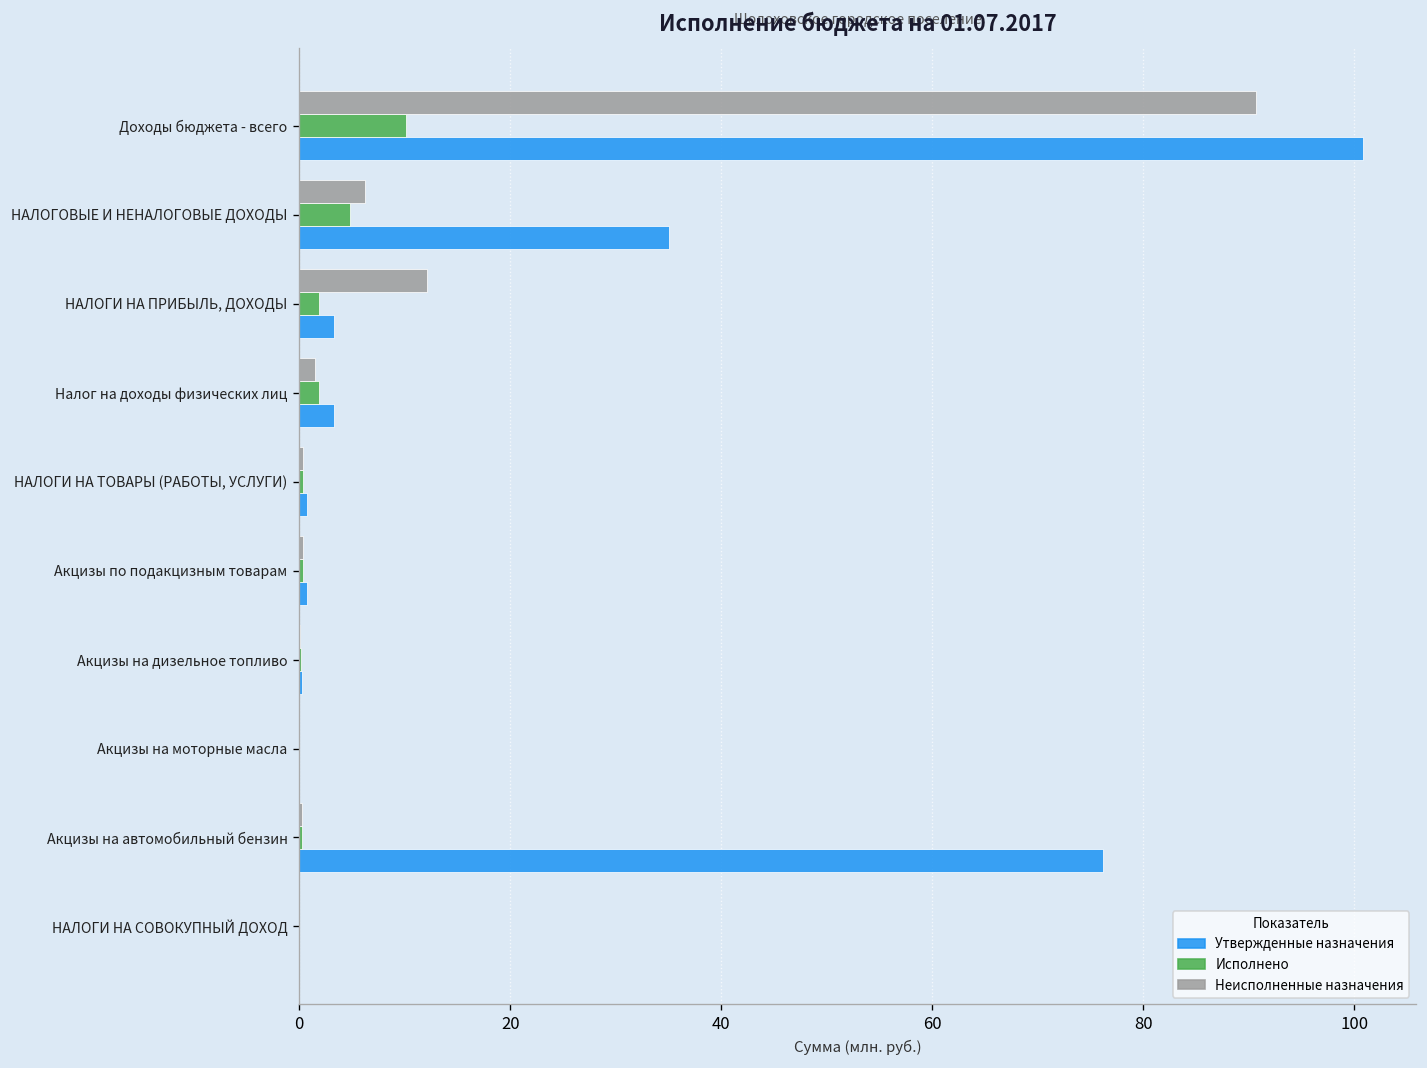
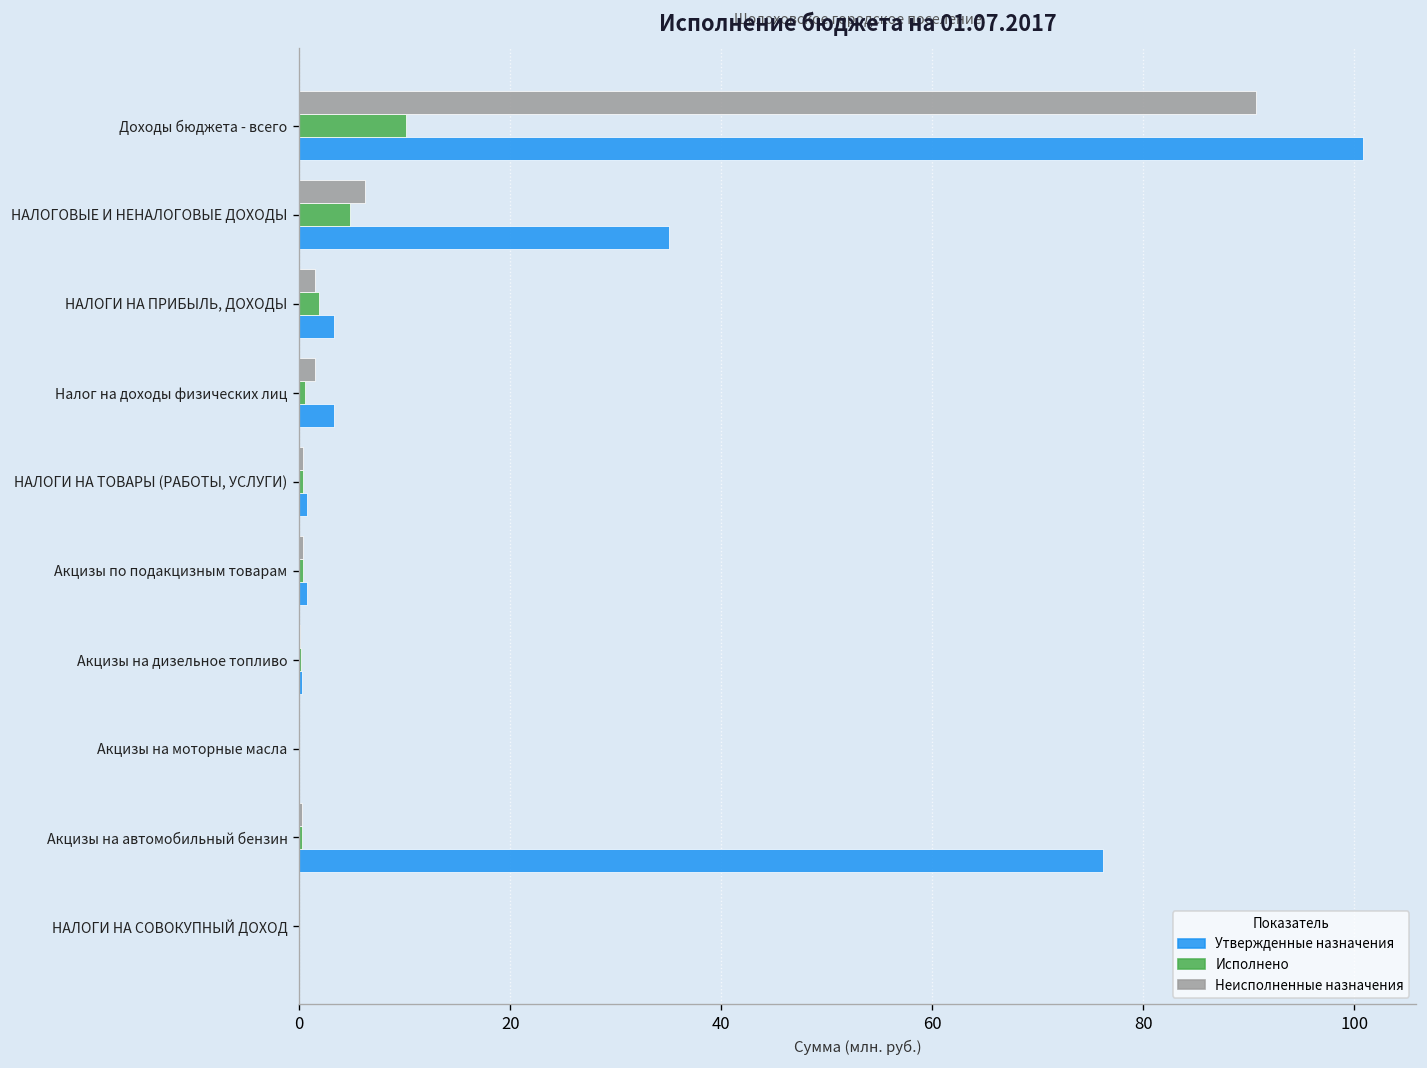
  {
    "Утвержденные назначения": {
      "Доходы бюджета - всего": 101,
      "НАЛОГОВЫЕ И НЕНАЛОГОВЫЕ ДОХОДЫ": 35,
      "НАЛОГИ НА ПРИБЫЛЬ, ДОХОДЫ": 3,
      "Налог на доходы физических лиц": 3,
      "НАЛОГИ НА ТОВАРЫ (РАБОТЫ, УСЛУГИ)": 1,
      "Акцизы по подакцизным товарам": 1,
      "Акцизы на автомобильный бензин": 76,
      "НАЛОГИ НА СОВОКУПНЫЙ ДОХОД": 0
    },
    "Исполнено": {
      "Доходы бюджета - всего": 10,
      "НАЛОГОВЫЕ И НЕНАЛОГОВЫЕ ДОХОДЫ": 5,
      "НАЛОГИ НА ПРИБЫЛЬ, ДОХОДЫ": 2,
-     "Налог на доходы физических лиц": 2,
+     "Налог на доходы физических лиц": 1,
      "НАЛОГИ НА ТОВАРЫ (РАБОТЫ, УСЛУГИ)": 0,
      "Акцизы по подакцизным товарам": 0
    },
    "Неисполненные назначения": {
      "Доходы бюджета - всего": 91,
      "НАЛОГОВЫЕ И НЕНАЛОГОВЫЕ ДОХОДЫ": 6,
-     "НАЛОГИ НА ПРИБЫЛЬ, ДОХОДЫ": 12,
+     "НАЛОГИ НА ПРИБЫЛЬ, ДОХОДЫ": 1,
      "Налог на доходы физических лиц": 1,
      "НАЛОГИ НА ТОВАРЫ (РАБОТЫ, УСЛУГИ)": 0,
      "Акцизы по подакцизным товарам": 0,
      "НАЛОГИ НА СОВОКУПНЫЙ ДОХОД": 0
    }
  }
